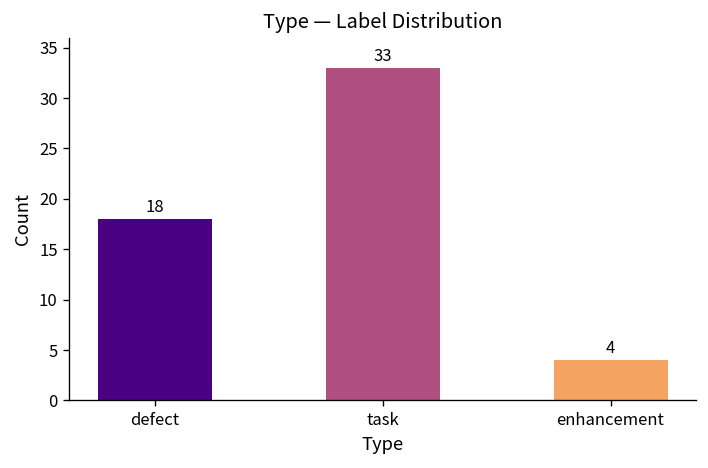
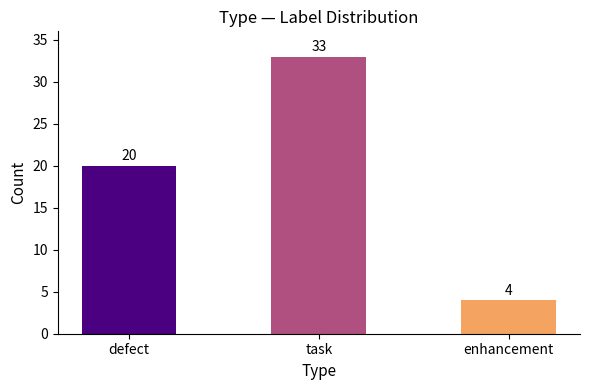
  {
-   "defect": 18,
+   "defect": 20,
    "task": 33,
    "enhancement": 4
  }
